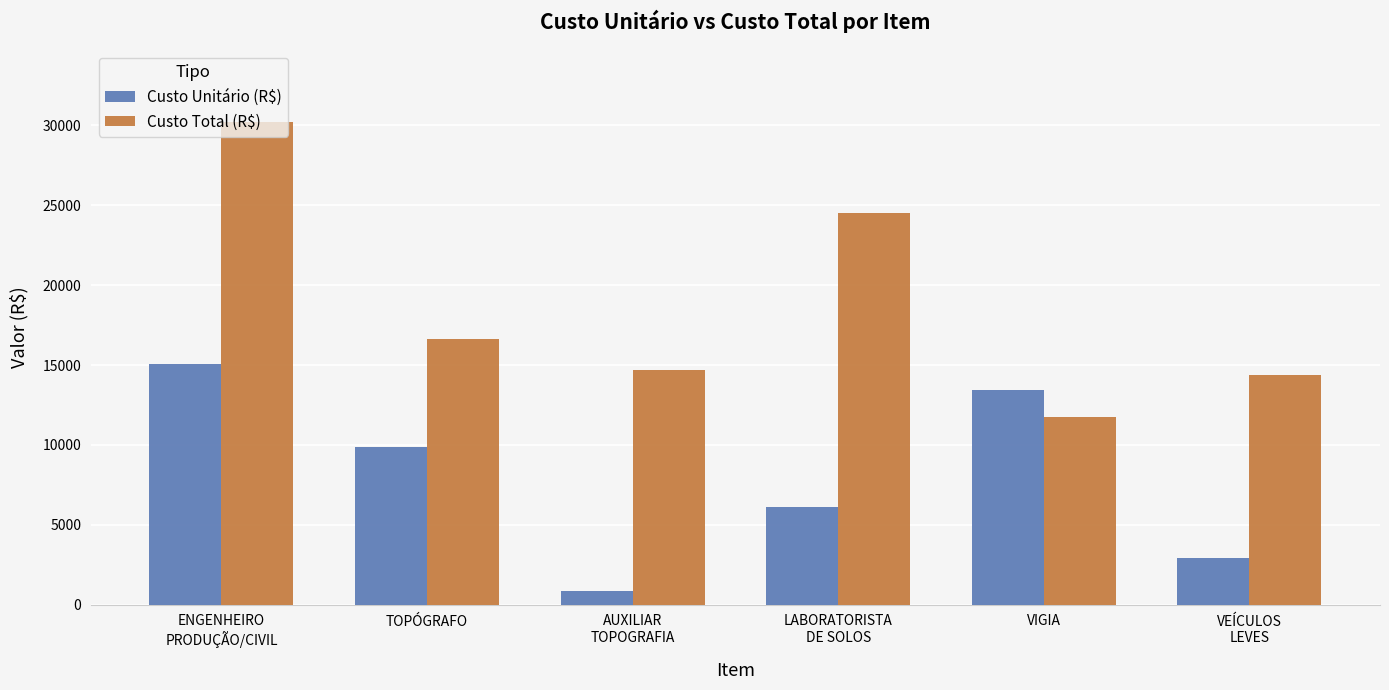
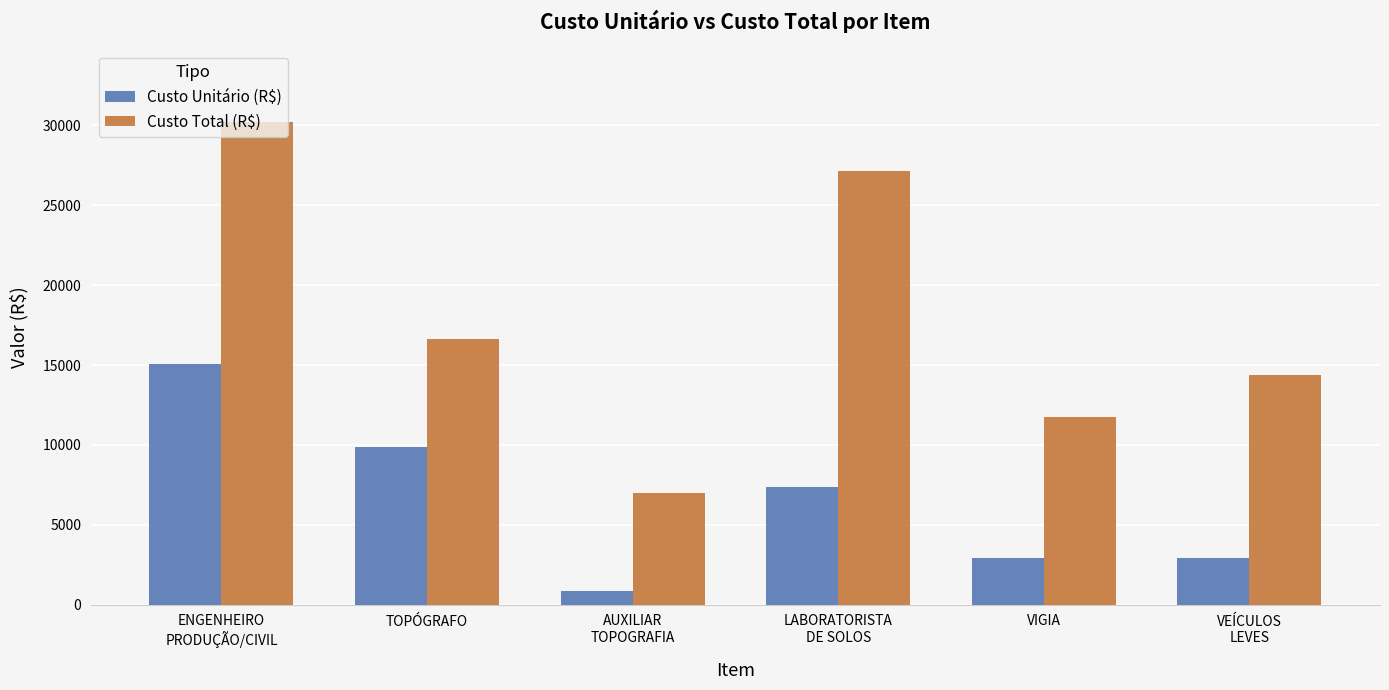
  {
    "Custo Unitário (R$)": {
      "ENGENHEIRO PRODUÇÃO/CIVIL": 15100,
      "TOPÓGRAFO": 9900,
      "AUXILIAR TOPOGRAFIA": 900,
-     "LABORATORISTA DE SOLOS": 6100,
-     "VIGIA": 13400,
+     "LABORATORISTA DE SOLOS": 7300,
+     "VIGIA": 2900,
      "VEÍCULOS LEVES": 2900
    },
    "Custo Total (R$)": {
      "TOPÓGRAFO": 16600,
-     "AUXILIAR TOPOGRAFIA": 14700,
-     "LABORATORISTA DE SOLOS": 24500,
+     "AUXILIAR TOPOGRAFIA": 7000,
+     "LABORATORISTA DE SOLOS": 27200,
      "VIGIA": 11700,
      "VEÍCULOS LEVES": 14300
    }
  }
